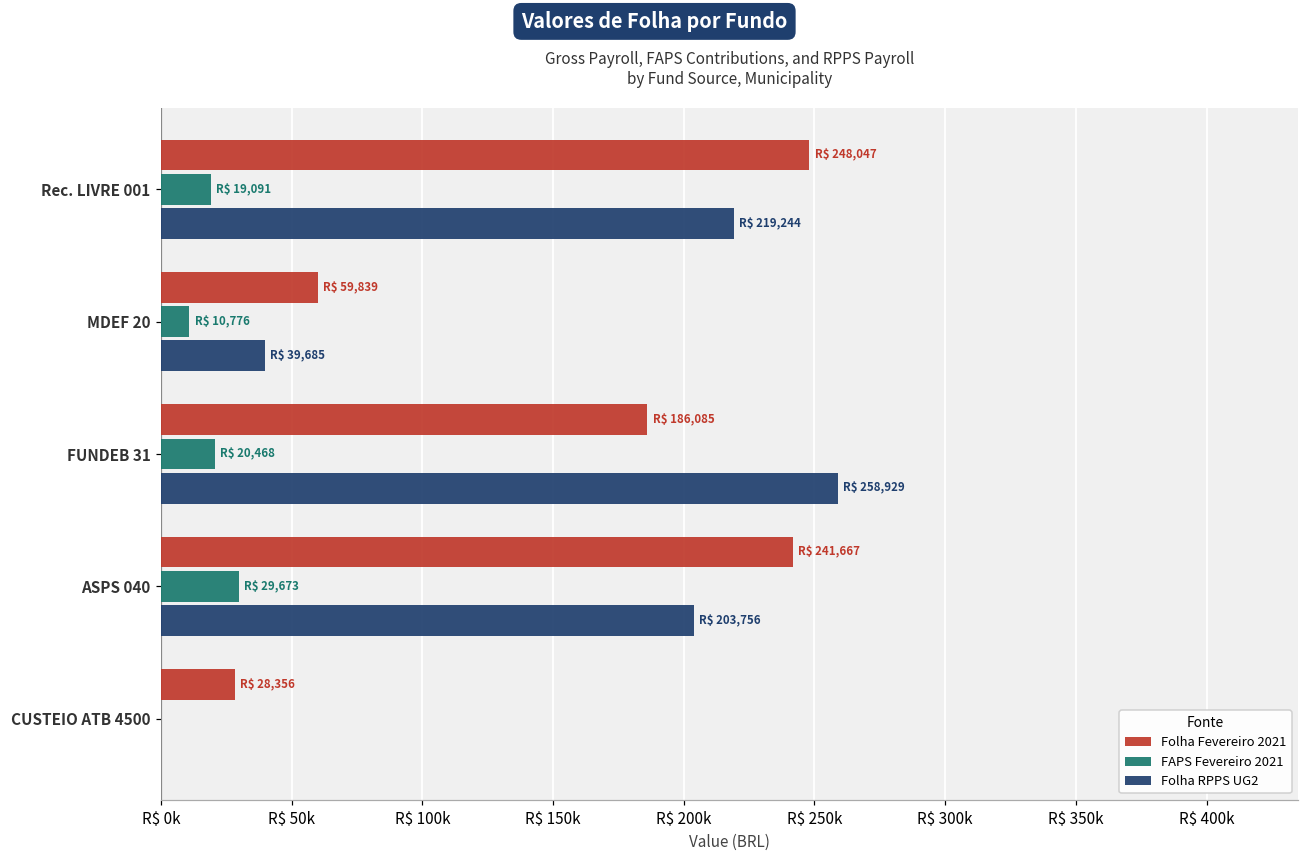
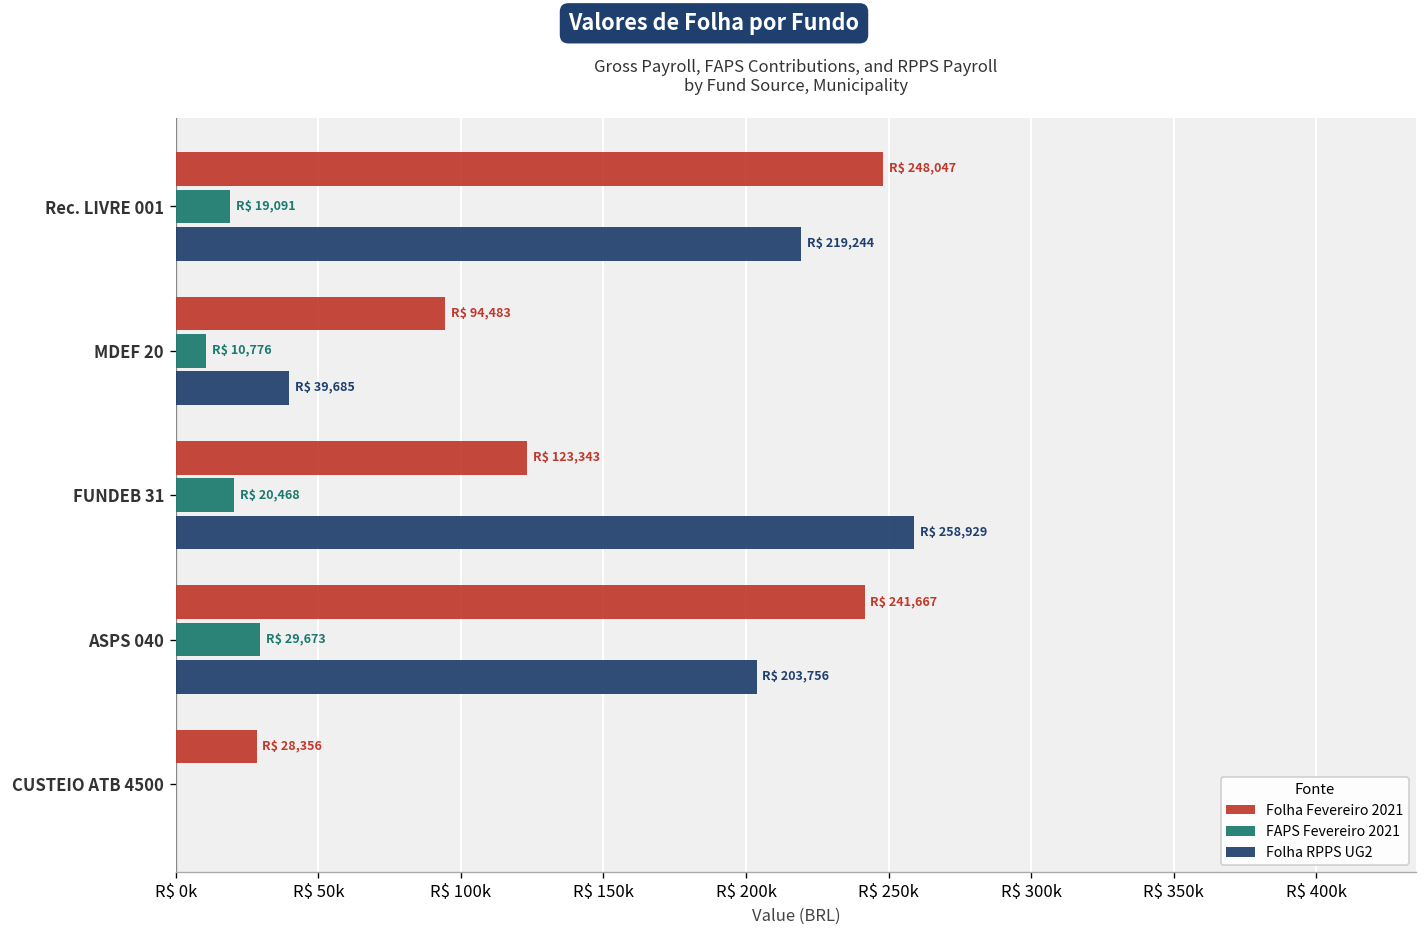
  {
    "Folha Fevereiro 2021": {
      "Rec. LIVRE 001": "248,047",
-     "MDEF 20": "59,839",
-     "FUNDEB 31": "186,085",
+     "MDEF 20": "94,483",
+     "FUNDEB 31": "123,343",
      "ASPS 040": "241,667",
      "CUSTEIO ATB 4500": "28,356"
    }
  }
